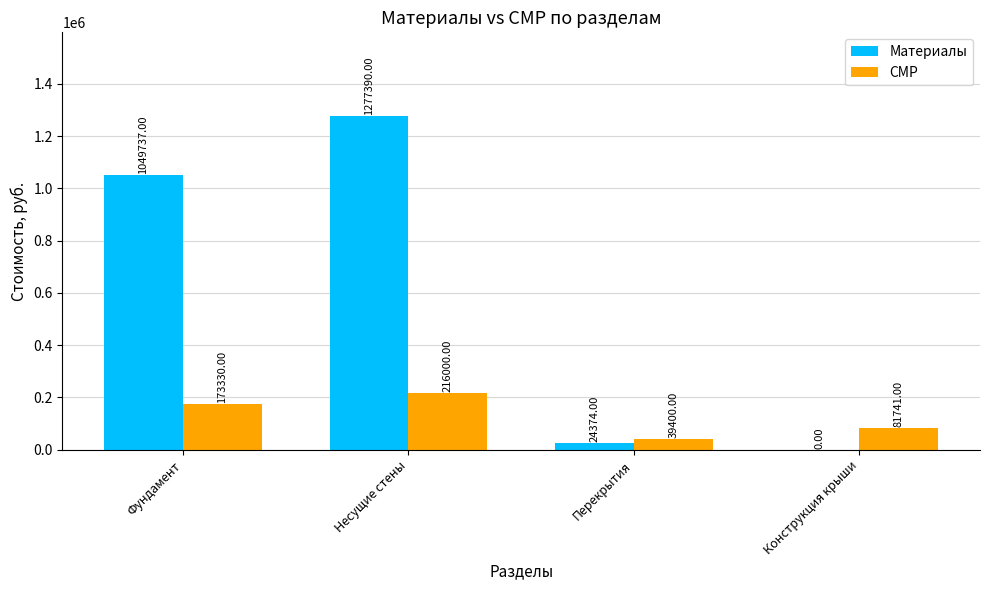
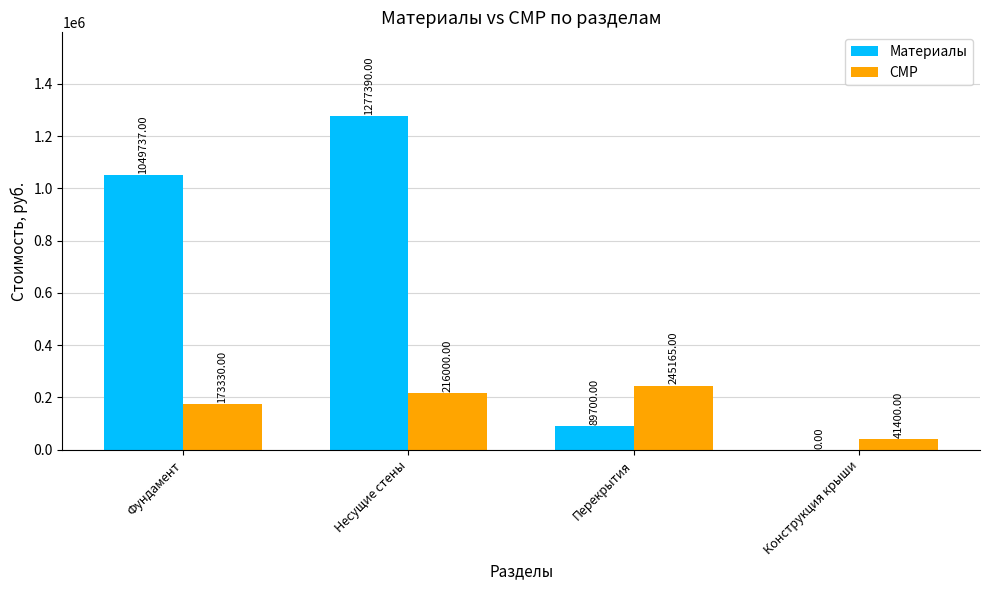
  {
    "Материалы": {
      "Фундамент": 1049737.00,
      "Несущие стены": 1277390.00,
-     "Перекрытия": 24374.00,
+     "Перекрытия": 89700.00,
      "Конструкция крыши": 0.00
    },
    "СМР": {
      "Фундамент": 173330.00,
      "Несущие стены": 216000.00,
-     "Перекрытия": 39400.00,
-     "Конструкция крыши": 81741.00
+     "Перекрытия": 245165.00,
+     "Конструкция крыши": 41400.00
    }
  }
